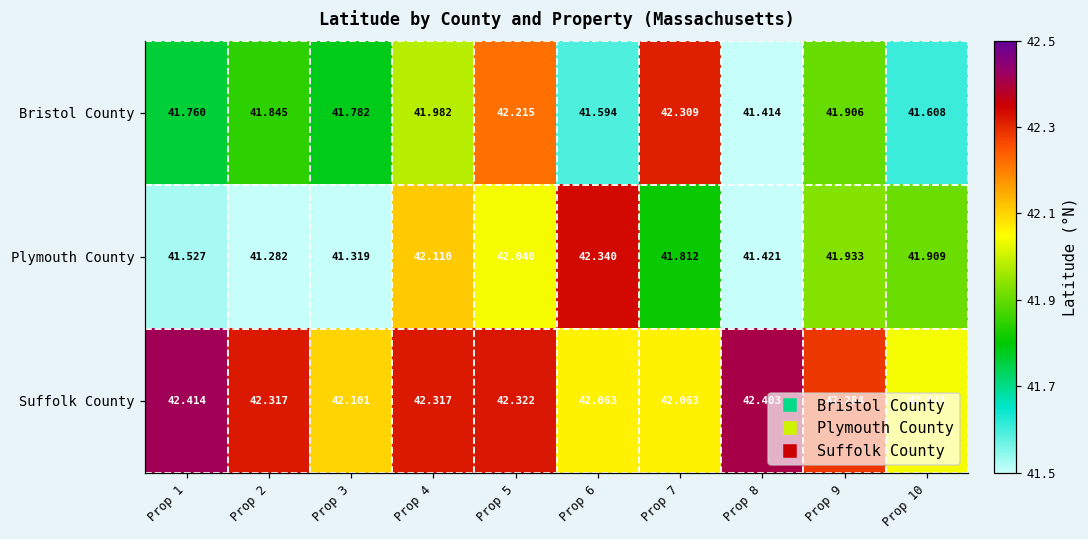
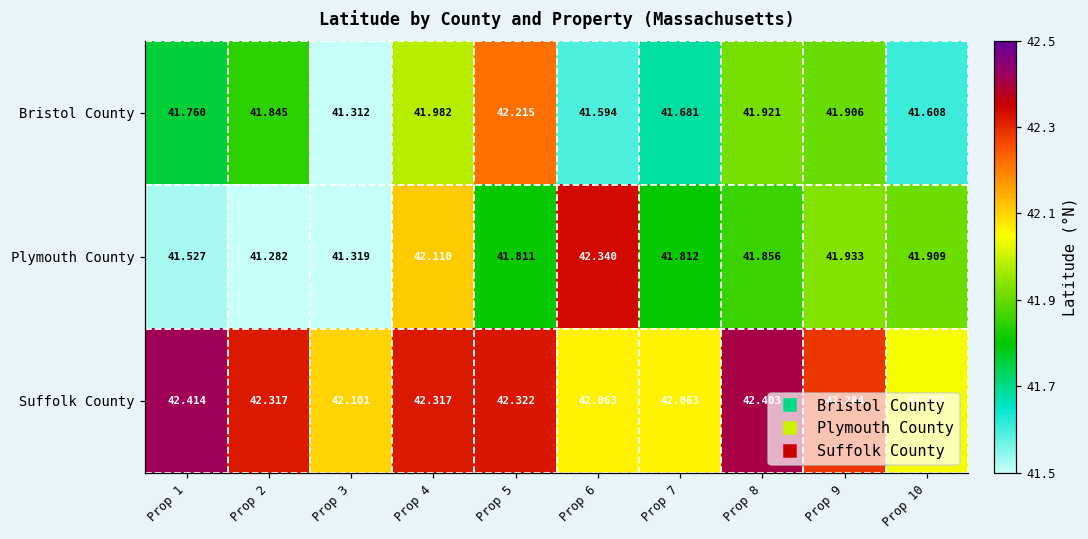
  {
    "Bristol County": {
      "Prop 1": 41.760,
      "Prop 2": 41.845,
-     "Prop 3": 41.782,
+     "Prop 3": 41.312,
      "Prop 4": 41.982,
      "Prop 5": 42.215,
      "Prop 6": 41.594,
-     "Prop 7": 42.309,
-     "Prop 8": 41.414,
+     "Prop 7": 41.681,
+     "Prop 8": 41.921,
      "Prop 9": 41.906,
      "Prop 10": 41.608
    },
    "Plymouth County": {
      "Prop 1": 41.527,
      "Prop 2": 41.282,
      "Prop 3": 41.319,
      "Prop 4": 42.110,
-     "Prop 5": 42.040,
+     "Prop 5": 41.811,
      "Prop 6": 42.340,
      "Prop 7": 41.812,
-     "Prop 8": 41.421,
+     "Prop 8": 41.856,
      "Prop 9": 41.933,
      "Prop 10": 41.909
    },
    "Suffolk County": {
      "Prop 1": 42.414,
      "Prop 2": 42.317,
      "Prop 3": 42.101,
      "Prop 4": 42.317,
      "Prop 5": 42.322,
      "Prop 6": 42.063,
      "Prop 7": 42.063
    }
  }
